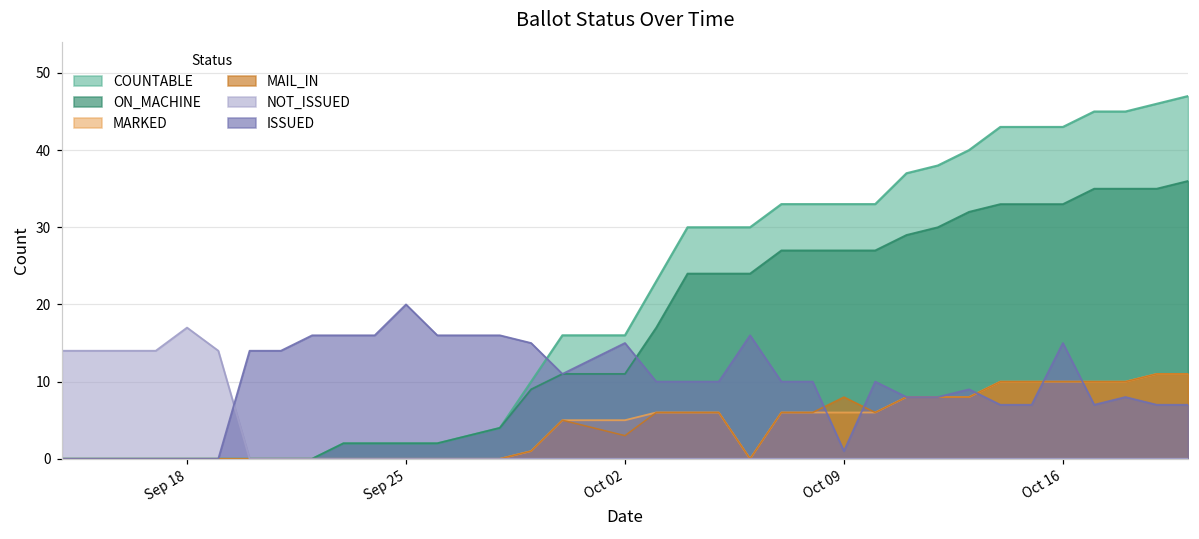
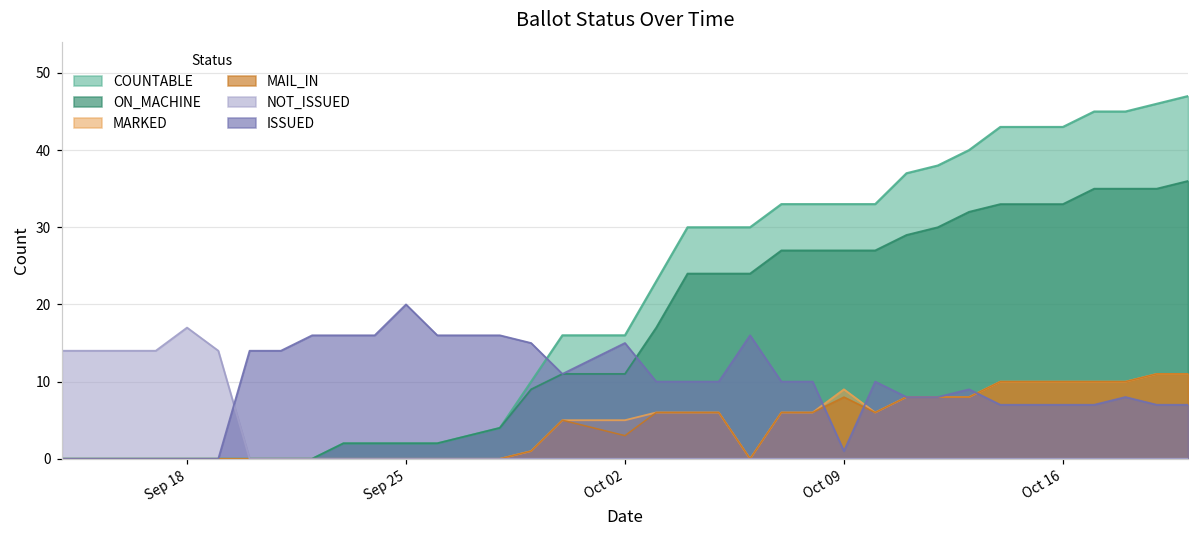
  {
    "MARKED": {
      "Oct 02": 5,
-     "Oct 09": 6
+     "Oct 09": 9
    },
    "MAIL_IN": {
      "Oct 02": 3,
      "Oct 09": 8
    },
    "NOT_ISSUED": {
      "Sep 18": 17,
      "Oct 02": 0,
      "Oct 09": 0,
      "Oct 16": 0
    },
    "ISSUED": {
      "Sep 25": 20,
      "Oct 02": 15,
      "Oct 09": 1,
-     "Oct 16": 15
+     "Oct 16": 7
    }
  }
